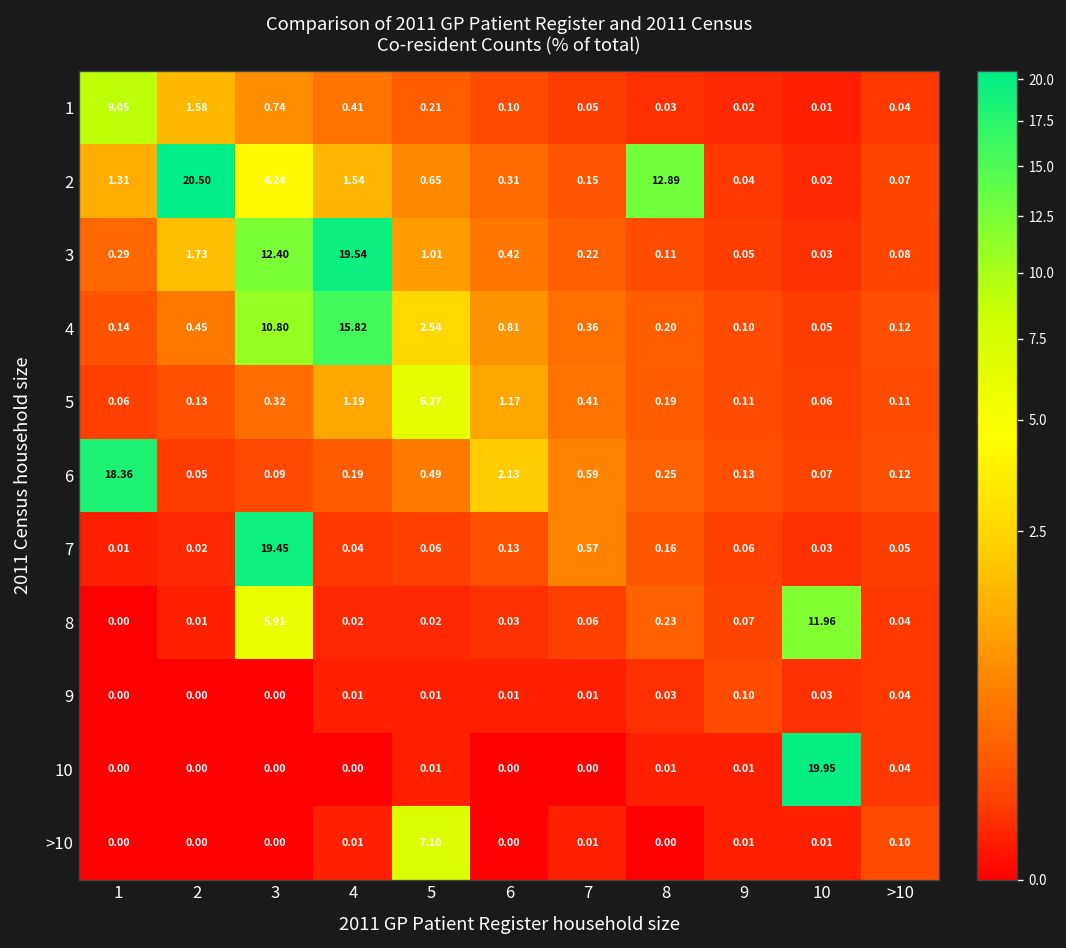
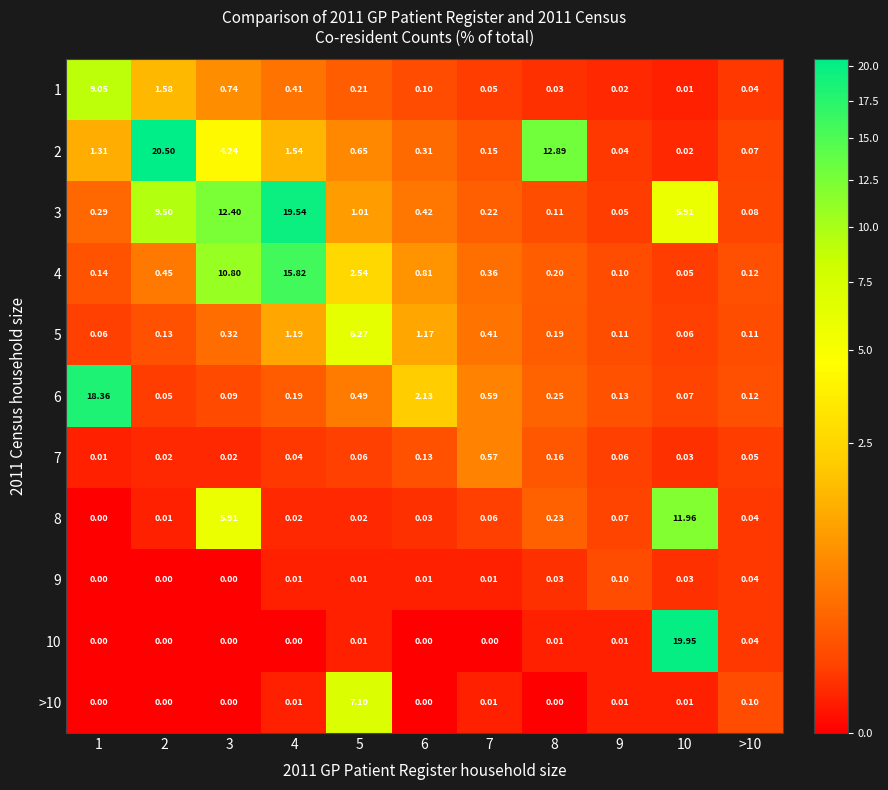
  {
    "1": {
      "1": 9.05,
      "2": 1.58,
      "3": 0.74,
      "4": 0.41,
      "5": 0.21,
      "6": 0.10,
      "7": 0.05,
      "8": 0.03,
      "9": 0.02,
      "10": 0.01,
      ">10": 0.04
    },
    "2": {
      "1": 1.31,
      "2": 20.50,
      "3": 4.24,
      "4": 1.54,
      "5": 0.65,
      "6": 0.31,
      "7": 0.15,
      "8": 12.89,
      "9": 0.04,
      "10": 0.02,
      ">10": 0.07
    },
    "3": {
      "1": 0.29,
-     "2": 1.73,
+     "2": 9.50,
      "3": 12.40,
      "4": 19.54,
      "5": 1.01,
      "6": 0.42,
      "7": 0.22,
      "8": 0.11,
      "9": 0.05,
-     "10": 0.03,
+     "10": 5.91,
      ">10": 0.08
    },
    "4": {
      "1": 0.14,
      "2": 0.45,
      "3": 10.80,
      "4": 15.82,
      "5": 2.54,
      "6": 0.81,
      "7": 0.36,
      "8": 0.20,
      "9": 0.10,
      "10": 0.05,
      ">10": 0.12
    },
    "5": {
      "1": 0.06,
      "2": 0.13,
      "3": 0.32,
      "4": 1.19,
      "5": 6.27,
      "6": 1.17,
      "7": 0.41,
      "8": 0.19,
      "9": 0.11,
      "10": 0.06,
      ">10": 0.11
    },
    "6": {
      "1": 18.36,
      "2": 0.05,
      "3": 0.09,
      "4": 0.19,
      "5": 0.49,
      "6": 2.13,
      "7": 0.59,
      "8": 0.25,
      "9": 0.13,
      "10": 0.07,
      ">10": 0.12
    },
    "7": {
      "1": 0.01,
      "2": 0.02,
-     "3": 19.45,
+     "3": 0.02,
      "4": 0.04,
      "5": 0.06,
      "6": 0.13,
      "7": 0.57,
      "8": 0.16,
      "9": 0.06,
      "10": 0.03,
      ">10": 0.05
    },
    "8": {
      "1": 0.00,
      "2": 0.01,
      "3": 5.91,
      "4": 0.02,
      "5": 0.02,
      "6": 0.03,
      "7": 0.06,
      "8": 0.23,
      "9": 0.07,
      "10": 11.96,
      ">10": 0.04
    },
    "9": {
      "1": 0.00,
      "2": 0.00,
      "3": 0.00,
      "4": 0.01,
      "5": 0.01,
      "6": 0.01,
      "7": 0.01,
      "8": 0.03,
      "9": 0.10,
      "10": 0.03,
      ">10": 0.04
    },
    "10": {
      "1": 0.00,
      "2": 0.00,
      "3": 0.00,
      "4": 0.00,
      "5": 0.01,
      "6": 0.00,
      "7": 0.00,
      "8": 0.01,
      "9": 0.01,
      "10": 19.95,
      ">10": 0.04
    },
    ">10": {
      "1": 0.00,
      "2": 0.00,
      "3": 0.00,
      "4": 0.01,
      "5": 7.10,
      "6": 0.00,
      "7": 0.01,
      "8": 0.00,
      "9": 0.01,
      "10": 0.01,
      ">10": 0.10
    }
  }
